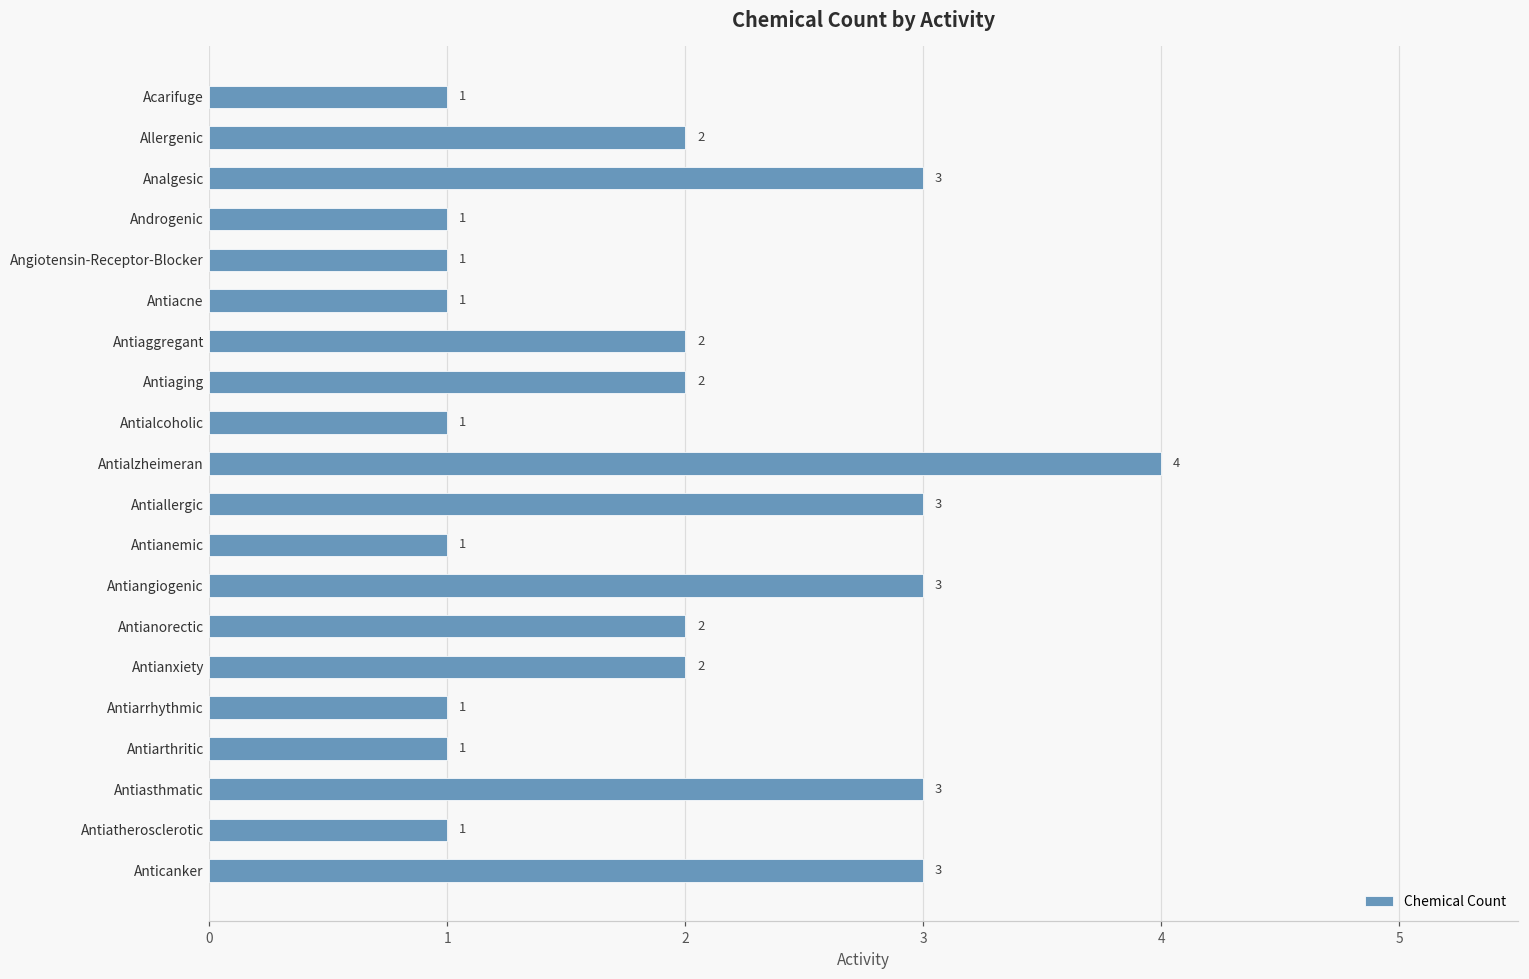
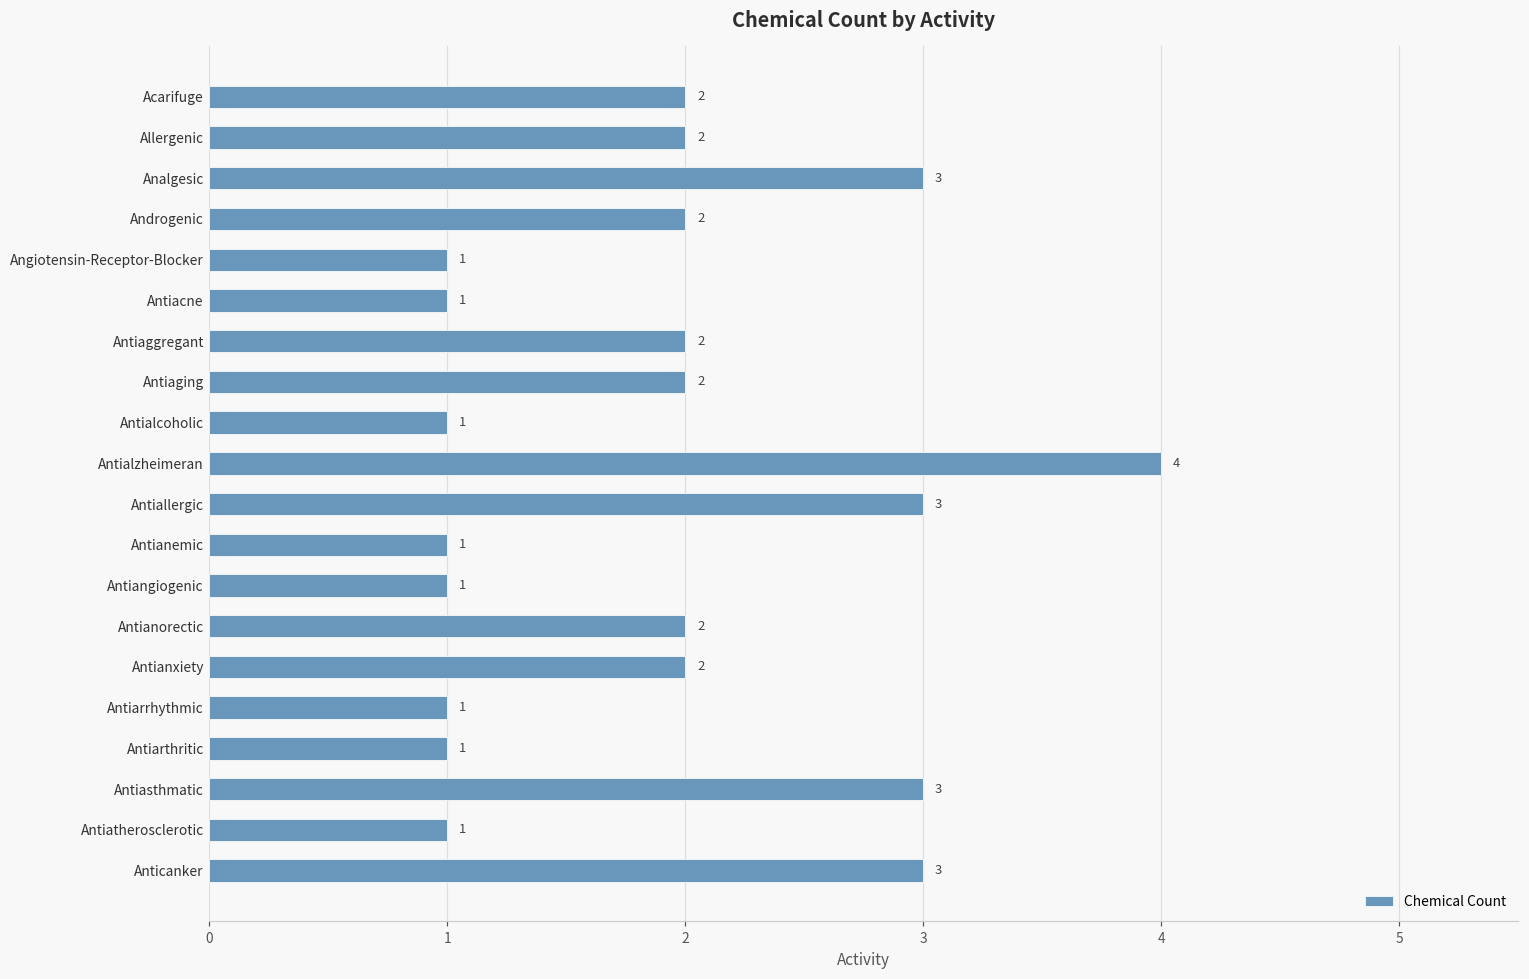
  {
-   "Acarifuge": 1,
+   "Acarifuge": 2,
    "Allergenic": 2,
    "Analgesic": 3,
-   "Androgenic": 1,
+   "Androgenic": 2,
    "Angiotensin-Receptor-Blocker": 1,
    "Antiacne": 1,
    "Antiaggregant": 2,
    "Antiaging": 2,
    "Antialcoholic": 1,
    "Antialzheimeran": 4,
    "Antiallergic": 3,
    "Antianemic": 1,
-   "Antiangiogenic": 3,
+   "Antiangiogenic": 1,
    "Antianorectic": 2,
    "Antianxiety": 2,
    "Antiarrhythmic": 1,
    "Antiarthritic": 1,
    "Antiasthmatic": 3,
    "Antiatherosclerotic": 1,
    "Anticanker": 3
  }
